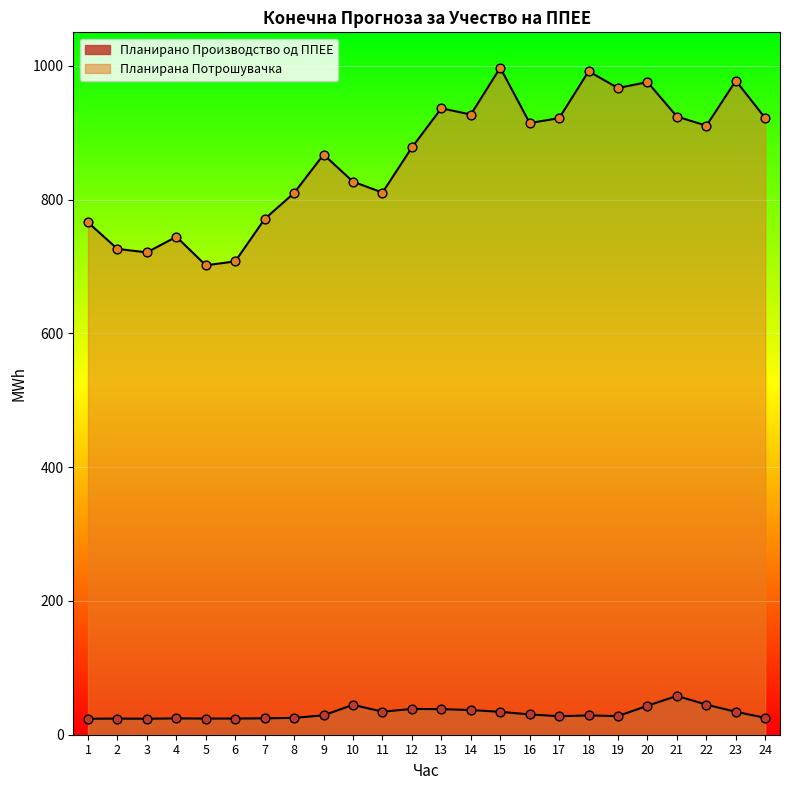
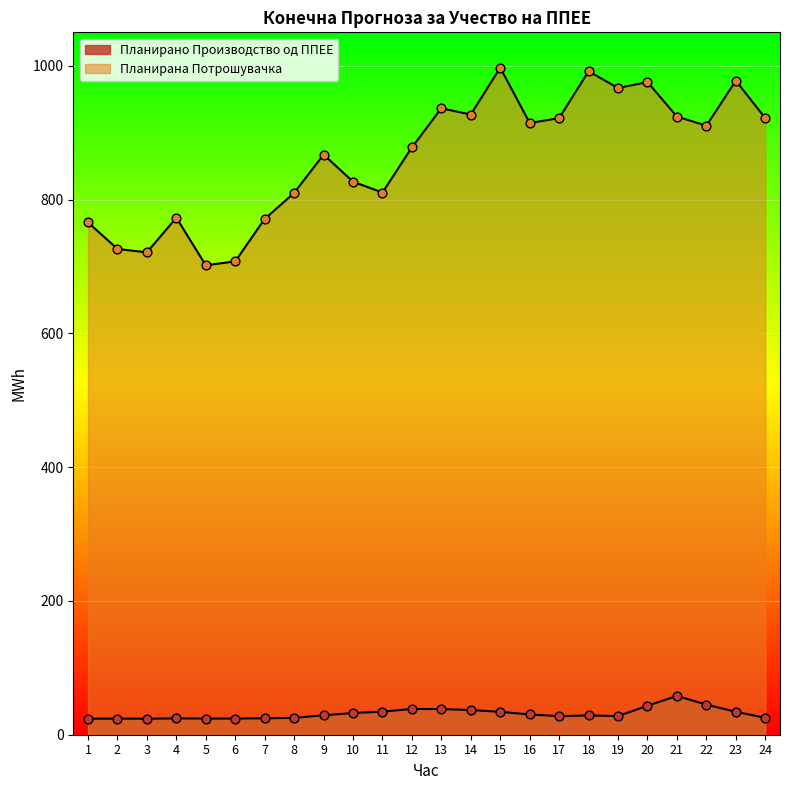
  {
    "Планирано Производство од ППЕЕ": {
      "1": 20,
      "2": 20,
      "3": 20,
      "4": 20,
      "5": 20,
      "6": 20,
      "7": 20,
      "8": 30,
      "9": 30,
-     "10": 40,
+     "10": 30,
      "11": 30,
      "12": 40,
      "13": 40,
      "14": 40,
      "15": 30,
      "16": 30,
      "17": 30,
      "18": 30,
      "19": 30,
      "20": 40,
      "21": 60,
      "22": 40,
      "23": 30,
      "24": 30
    },
    "Планирана Потрошувачка": {
      "1": 770,
      "2": 730,
      "3": 720,
-     "4": 740,
+     "4": 770,
      "5": 700,
      "6": 710,
      "7": 770,
      "8": 810,
      "9": 870,
      "10": 830,
      "11": 810,
      "12": 880,
      "13": 940,
      "14": 930,
      "15": 1000,
      "16": 910,
      "17": 920,
      "18": 990,
      "19": 970,
      "20": 980,
      "21": 920,
      "22": 910,
      "23": 980,
      "24": 920
    }
  }
